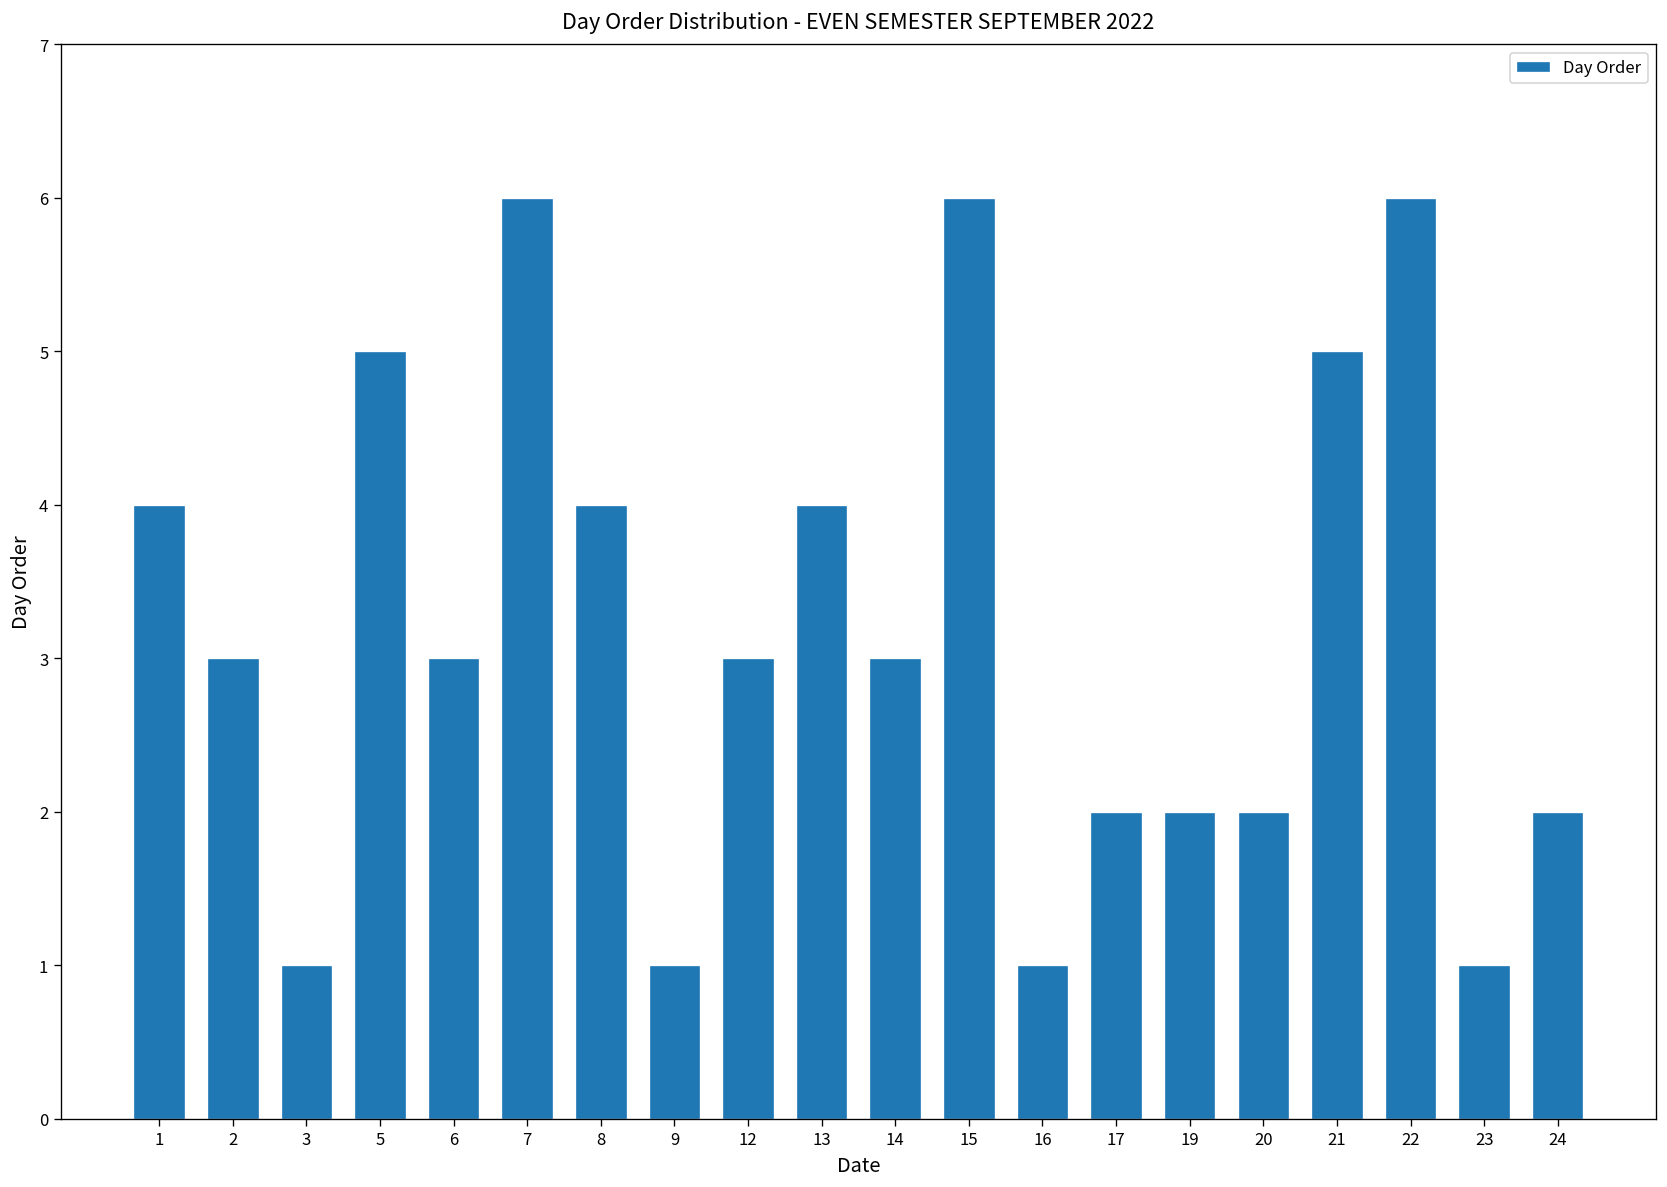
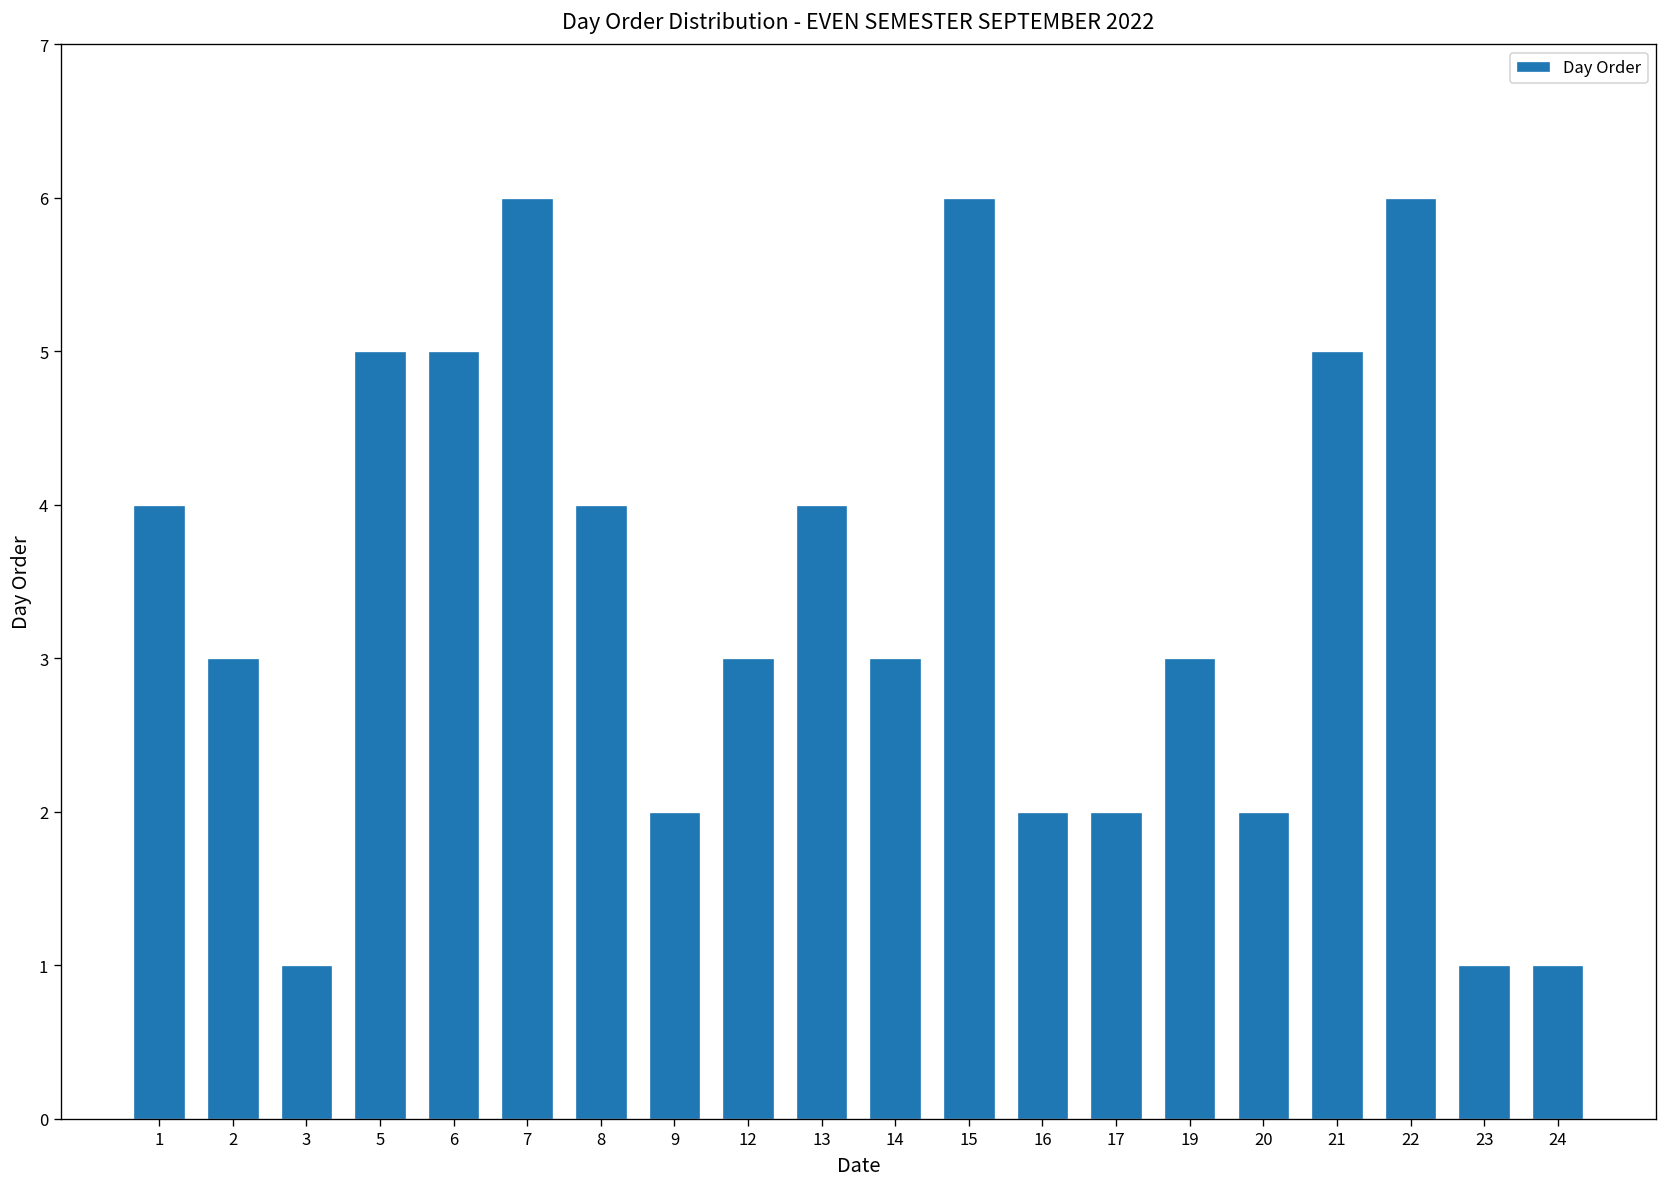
  {
    "1": 4,
    "2": 3,
    "3": 1,
    "5": 5,
-   "6": 3,
+   "6": 5,
    "7": 6,
    "8": 4,
-   "9": 1,
+   "9": 2,
    "12": 3,
    "13": 4,
    "14": 3,
    "15": 6,
-   "16": 1,
+   "16": 2,
    "17": 2,
-   "19": 2,
+   "19": 3,
    "20": 2,
    "21": 5,
    "22": 6,
    "23": 1,
-   "24": 2
+   "24": 1
  }
